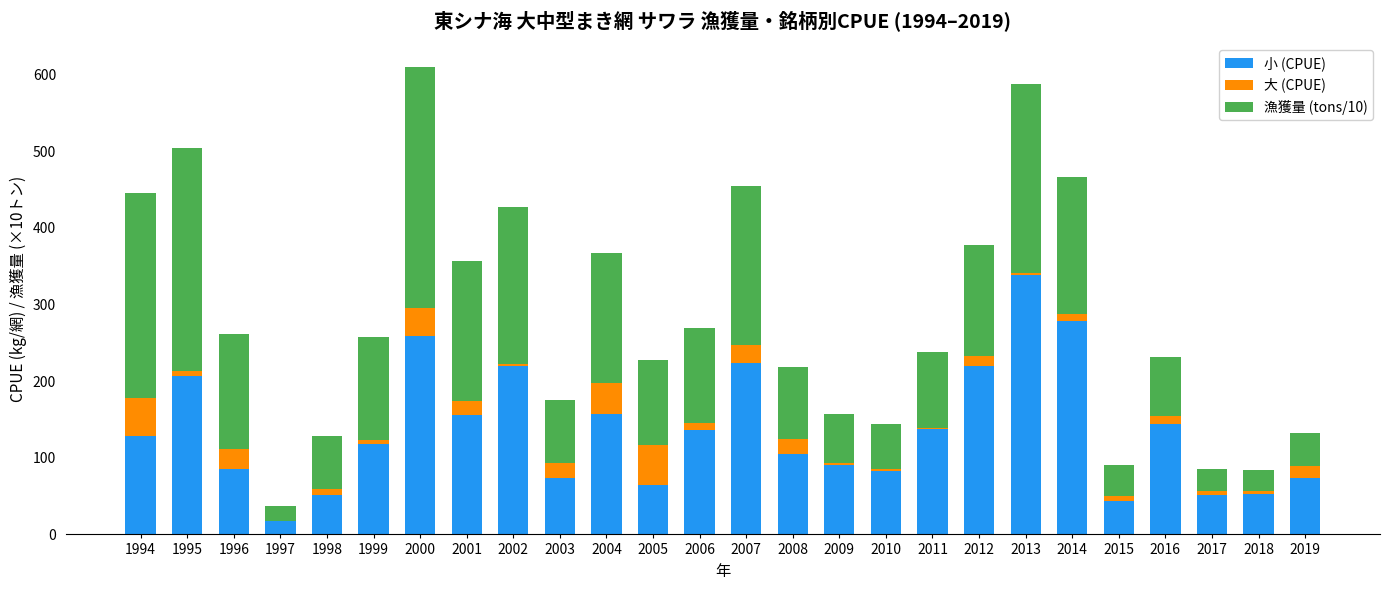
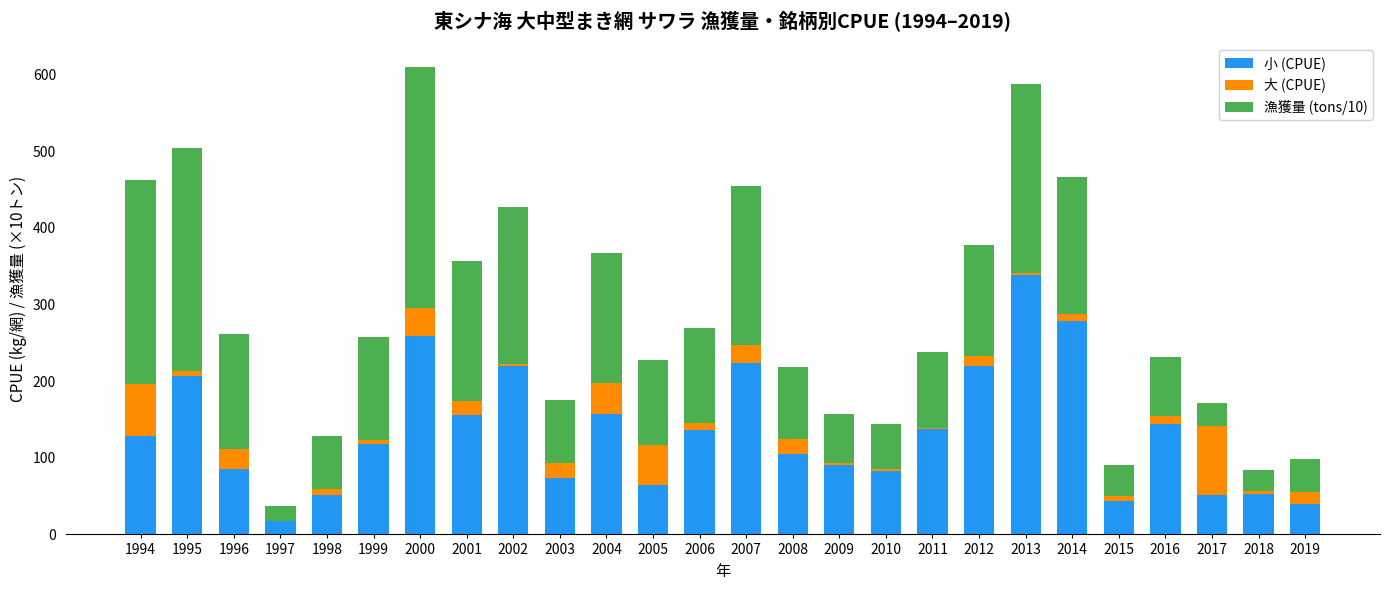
  {
    "小 (CPUE)": {
      "1994": 130,
      "1995": 210,
      "1996": 90,
      "1997": 20,
      "1998": 50,
      "1999": 120,
      "2000": 260,
      "2001": 160,
      "2002": 220,
      "2003": 70,
      "2004": 160,
      "2005": 70,
      "2006": 140,
      "2007": 220,
      "2008": 110,
      "2009": 90,
      "2010": 80,
      "2011": 140,
      "2012": 220,
      "2013": 340,
      "2014": 280,
      "2015": 40,
      "2016": 140,
      "2017": 50,
      "2018": 50,
-     "2019": 70
+     "2019": 40
    },
    "大 (CPUE)": {
-     "1994": 50,
+     "1994": 70,
      "1995": 10,
      "1996": 30,
      "1997": 0,
      "1998": 10,
      "1999": 10,
      "2000": 40,
      "2001": 20,
      "2003": 20,
      "2004": 40,
      "2005": 50,
      "2006": 10,
      "2007": 20,
      "2008": 20,
      "2012": 10,
      "2014": 10,
      "2015": 10,
      "2016": 10,
-     "2017": 10,
+     "2017": 90,
      "2018": 0,
      "2019": 20
    },
    "漁獲量 (tons/10)": {
      "1994": 270,
      "1995": 290,
      "1996": 150,
      "1997": 20,
      "1998": 70,
      "1999": 140,
      "2000": 320,
      "2001": 180,
      "2002": 200,
      "2003": 80,
      "2004": 170,
      "2005": 110,
      "2006": 120,
      "2007": 210,
      "2008": 100,
      "2009": 60,
      "2010": 60,
      "2011": 100,
      "2012": 140,
      "2013": 250,
      "2014": 180,
      "2015": 40,
      "2016": 80,
      "2017": 30,
      "2018": 30,
      "2019": 40
    }
  }
